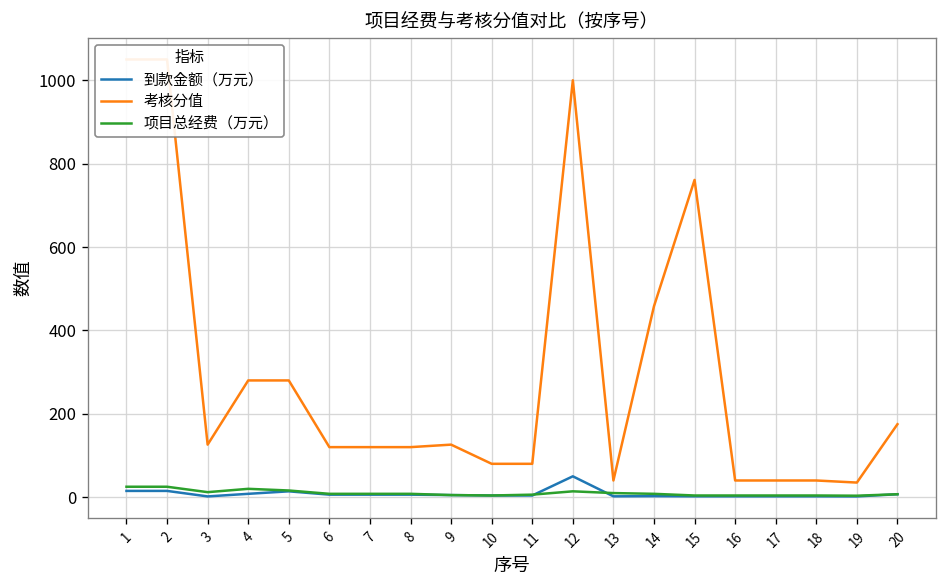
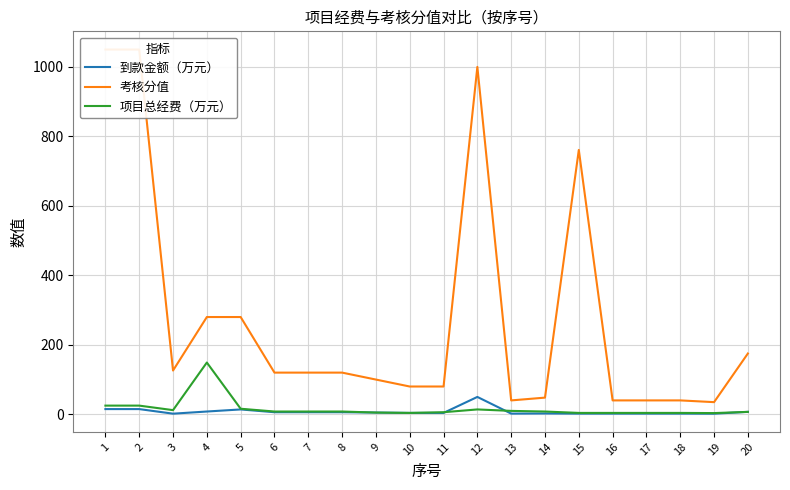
  {
    "到款金额（万元）": {
      "1": 20,
      "2": 20,
      "3": 0,
      "4": 10,
      "12": 50,
      "13": 0
    },
    "考核分值": {
      "3": 130,
      "4": 280,
      "5": 280,
      "6": 120,
      "7": 120,
      "8": 120,
-     "9": 130,
+     "9": 100,
      "10": 80,
      "11": 80,
      "12": 1000,
      "13": 40,
-     "14": 460,
+     "14": 50,
      "15": 760,
      "16": 40,
      "17": 40,
      "18": 40,
      "19": 40,
      "20": 180
    },
    "项目总经费（万元）": {
      "1": 30,
      "2": 30,
      "3": 10,
-     "4": 20,
+     "4": 150,
      "12": 10,
      "13": 10
    }
  }
